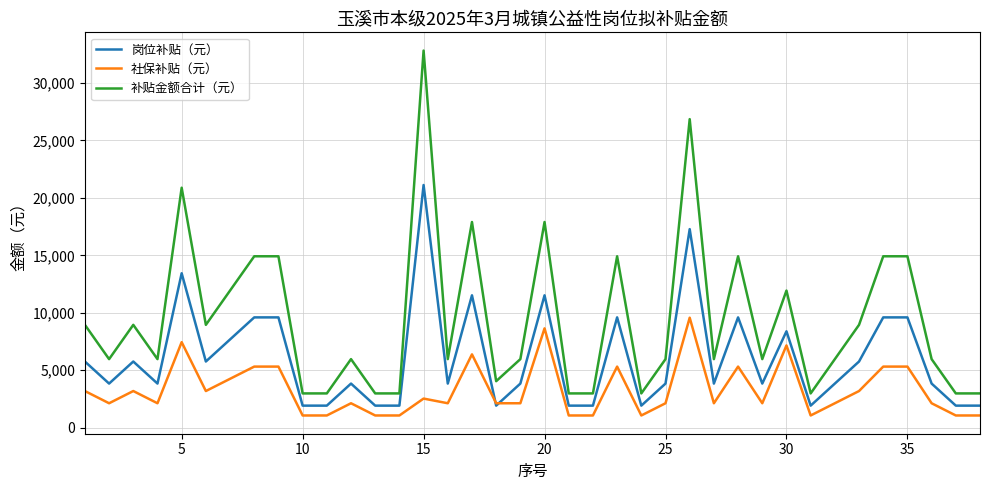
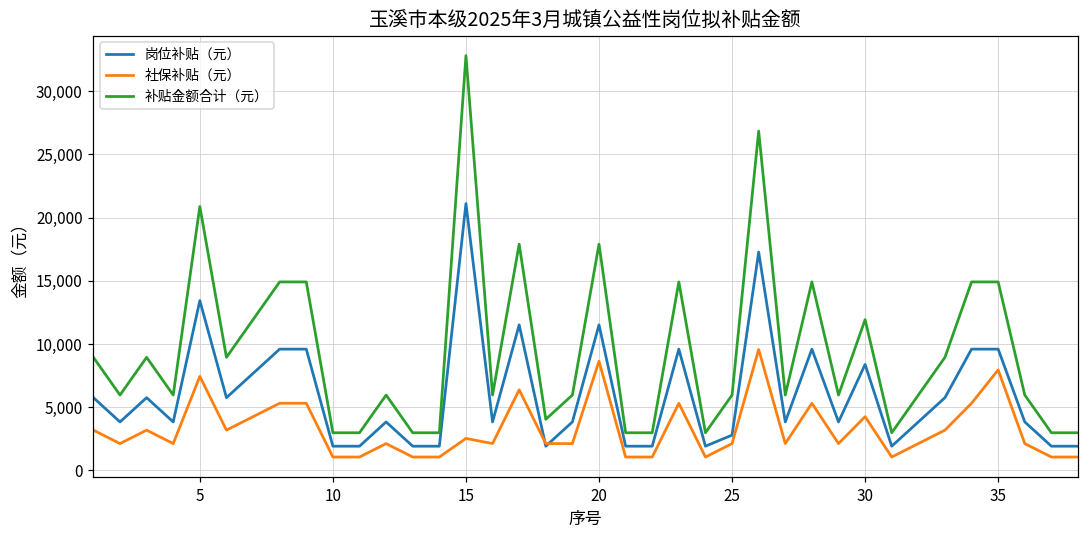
  {
    "岗位补贴（元）": {
      "5": "13,400",
      "10": "1,900",
      "15": "21,100",
      "20": "11,500",
-     "25": "3,800",
+     "25": "2,800",
      "30": "8,400",
      "35": "9,600"
    },
    "社保补贴（元）": {
      "5": "7,400",
      "10": "1,100",
      "15": "2,500",
      "20": "8,600",
      "25": "2,100",
-     "30": "7,200",
-     "35": "5,300"
+     "30": "4,300",
+     "35": "8,000"
    },
    "补贴金额合计（元）": {
      "5": "20,900",
      "10": "3,000",
      "15": "32,800",
      "20": "17,900",
      "25": "6,000",
      "30": "11,900",
      "35": "14,900"
    }
  }
